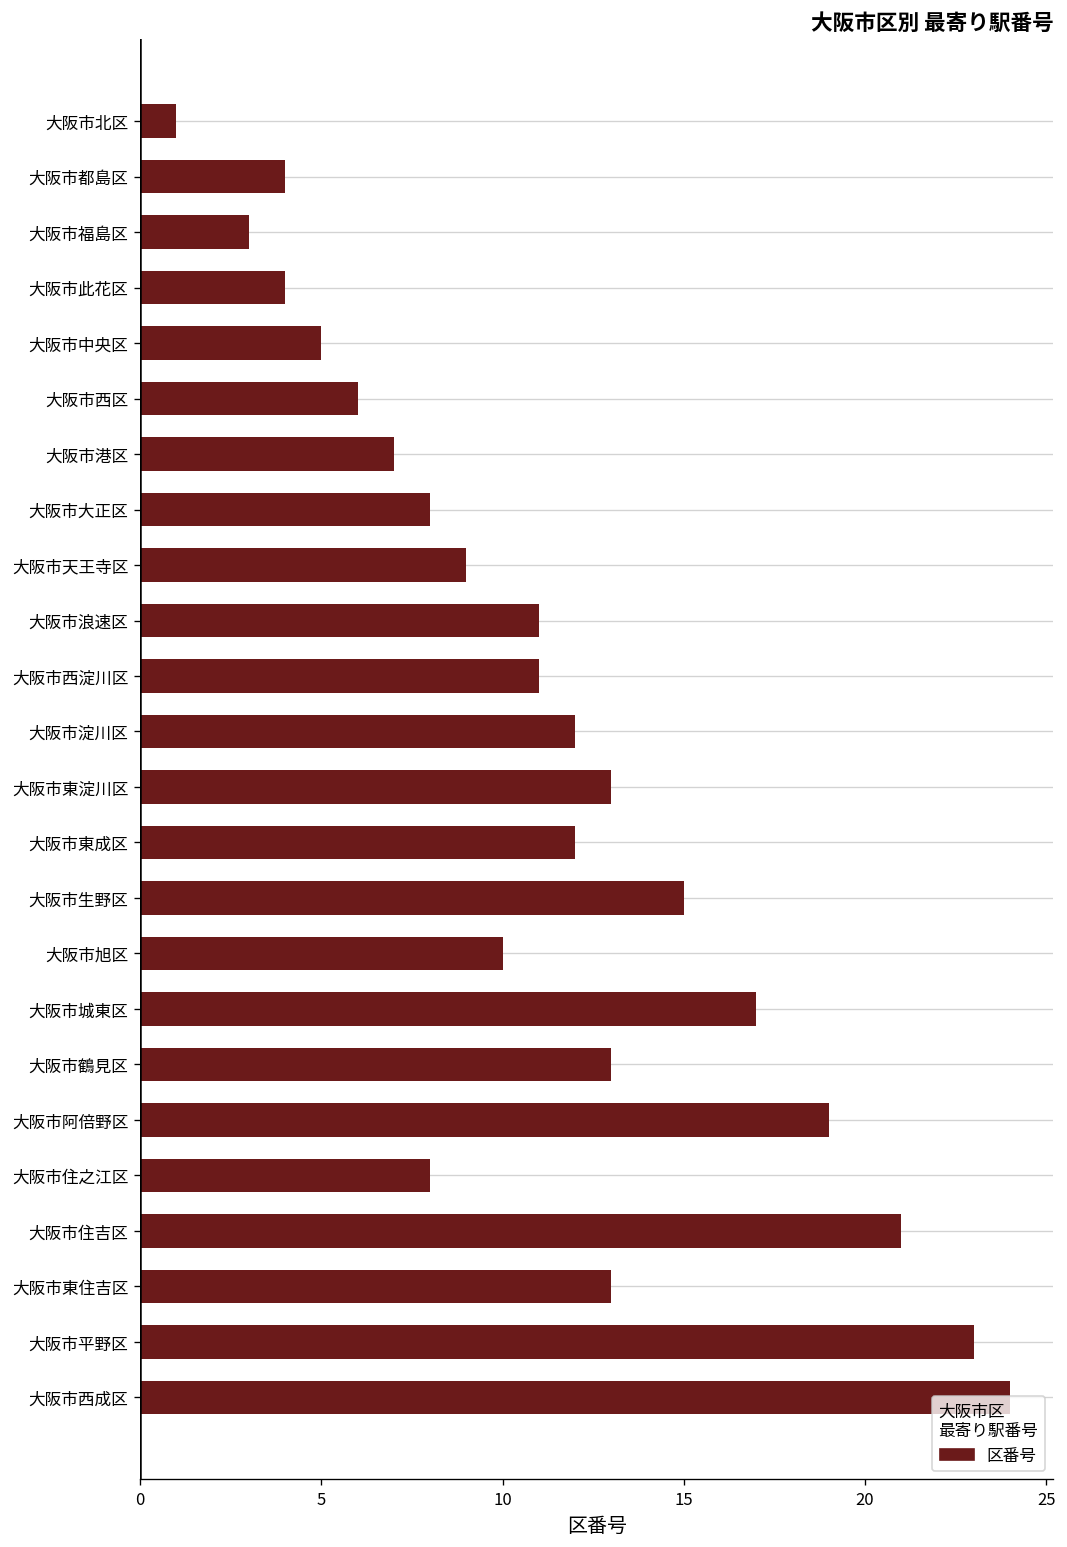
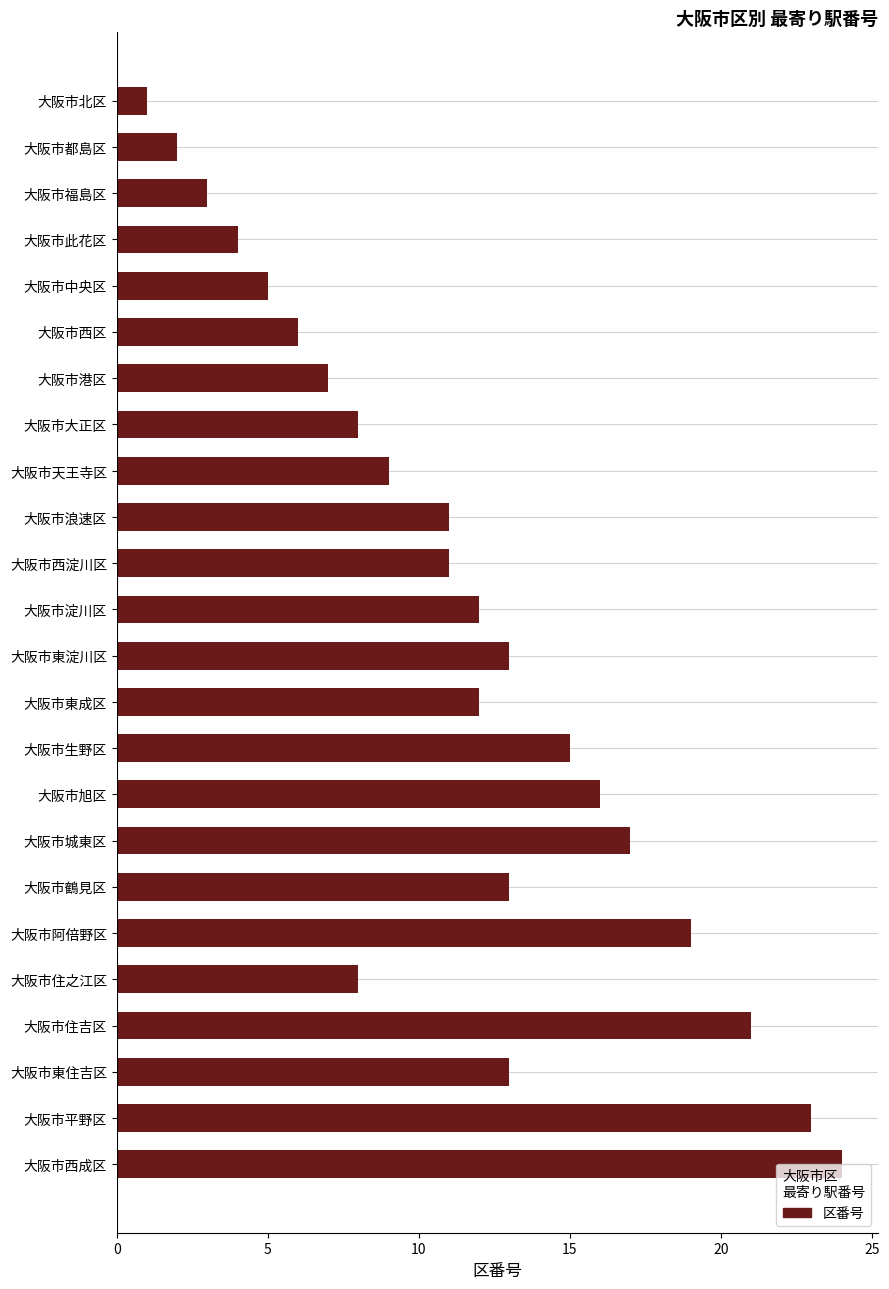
  {
    "大阪市北区": 1,
-   "大阪市都島区": 4,
+   "大阪市都島区": 2,
    "大阪市福島区": 3,
    "大阪市此花区": 4,
    "大阪市中央区": 5,
    "大阪市西区": 6,
    "大阪市港区": 7,
    "大阪市大正区": 8,
    "大阪市天王寺区": 9,
    "大阪市浪速区": 11,
    "大阪市西淀川区": 11,
    "大阪市淀川区": 12,
    "大阪市東淀川区": 13,
    "大阪市東成区": 12,
    "大阪市生野区": 15,
-   "大阪市旭区": 10,
+   "大阪市旭区": 16,
    "大阪市城東区": 17,
    "大阪市鶴見区": 13,
    "大阪市阿倍野区": 19,
    "大阪市住之江区": 8,
    "大阪市住吉区": 21,
    "大阪市東住吉区": 13,
    "大阪市平野区": 23
  }
